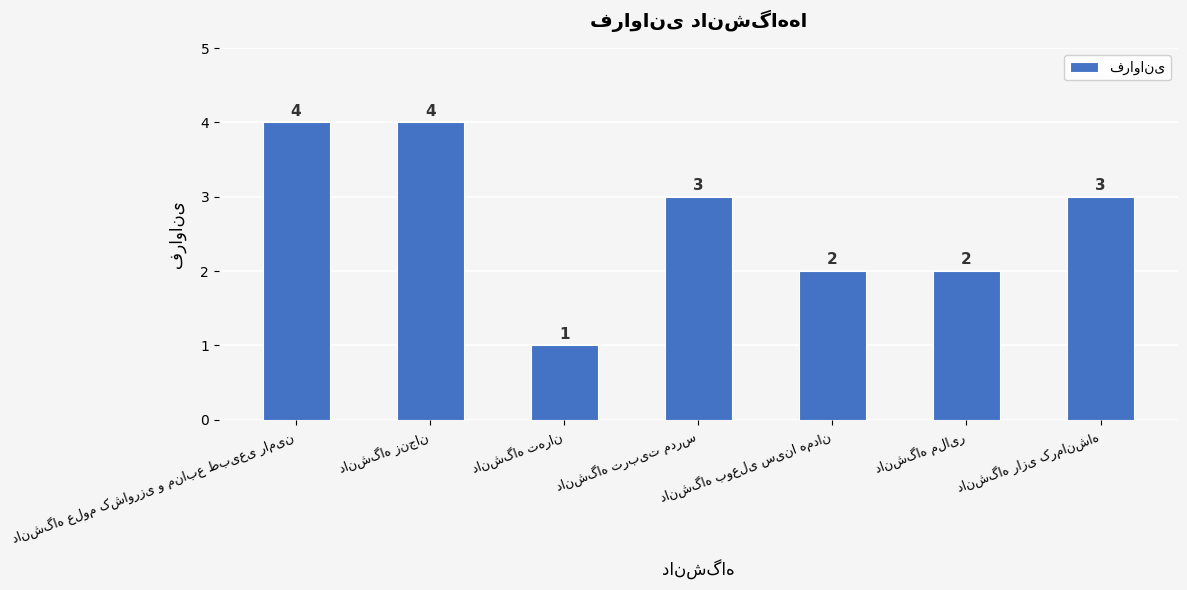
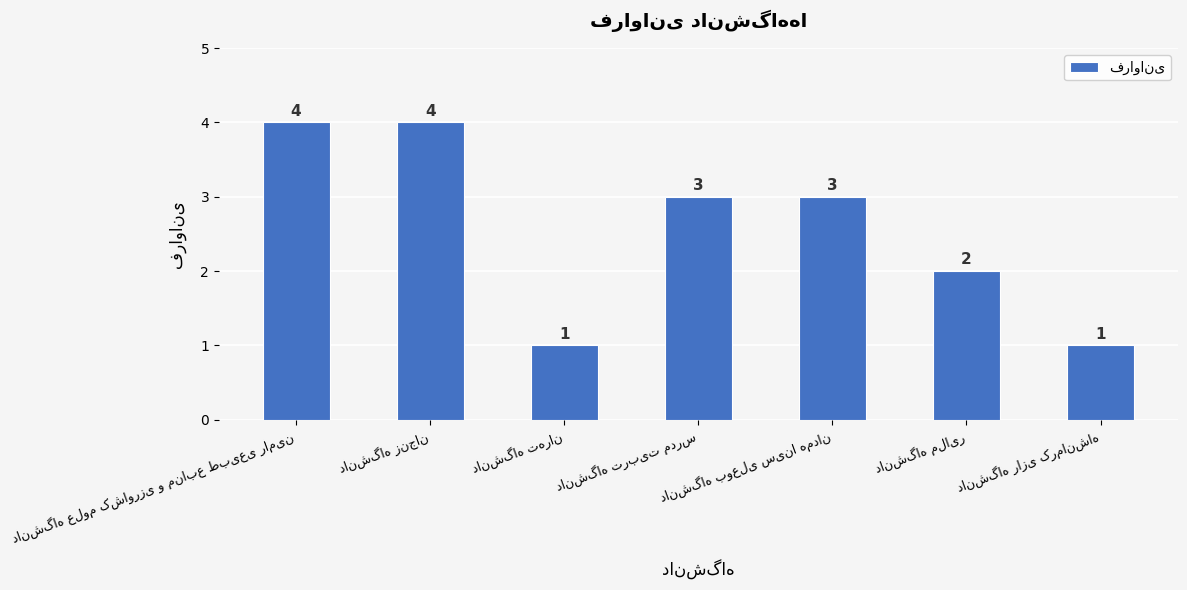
  {
    "دانشگاه علوم کشاورزی و منابع طبیعی رامین": 4,
    "دانشگاه زنجان": 4,
    "دانشگاه تهران": 1,
    "دانشگاه تربیت مدرس": 3,
-   "دانشگاه بوعلی سینا همدان": 2,
+   "دانشگاه بوعلی سینا همدان": 3,
    "دانشگاه ملایر": 2,
-   "دانشگاه رازی کرمانشاه": 3
+   "دانشگاه رازی کرمانشاه": 1
  }
